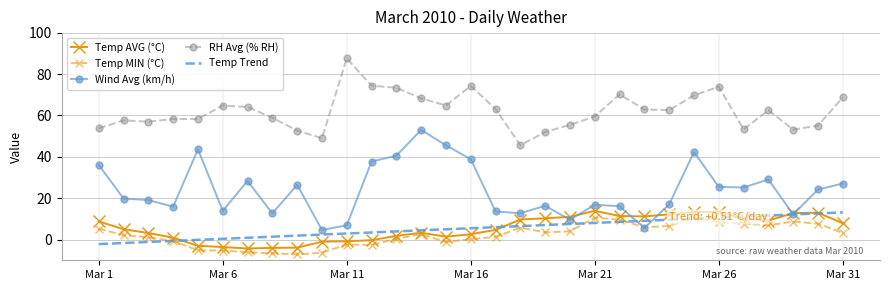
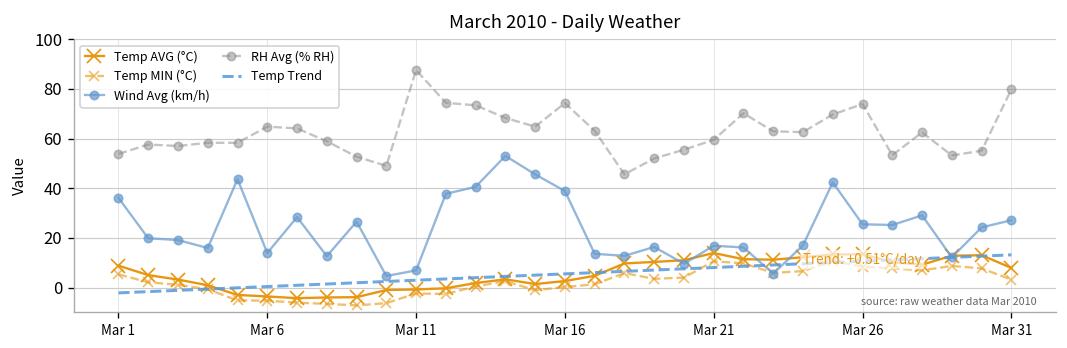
  {
    "RH Avg (% RH)": {
      "Mar 1": 54,
      "Mar 6": 65,
      "Mar 11": 88,
      "Mar 16": 74,
      "Mar 21": 60,
      "Mar 26": 74,
-     "Mar 31": 69
+     "Mar 31": 80
    }
  }
